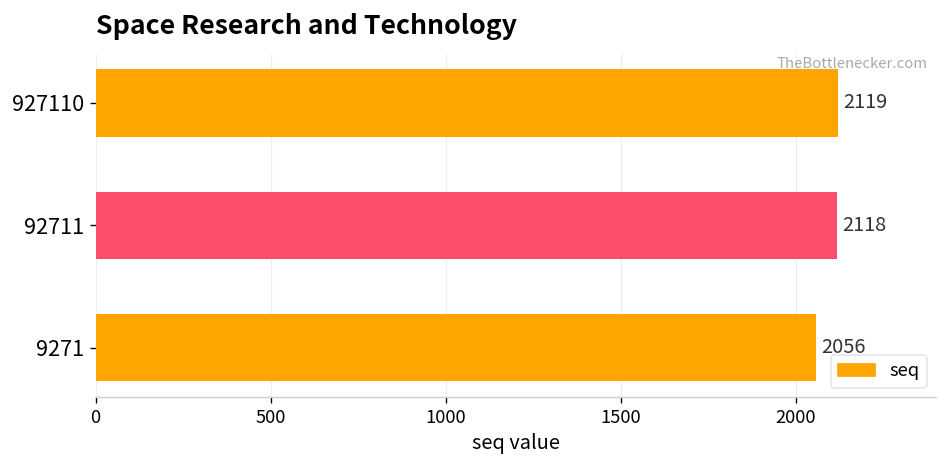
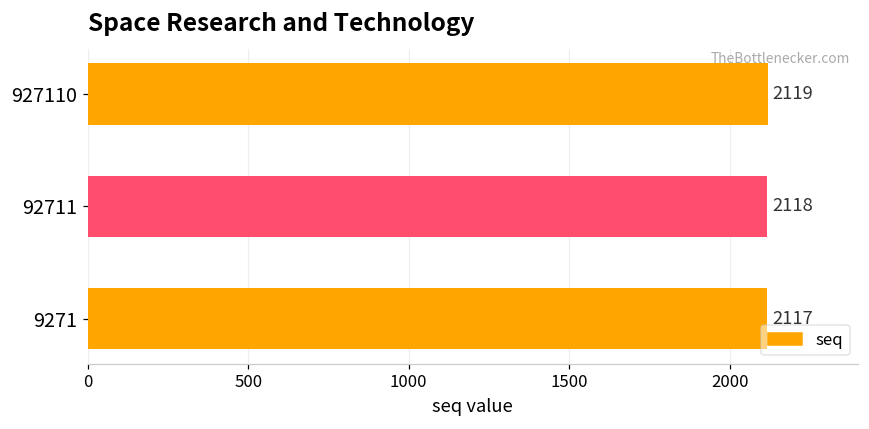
  {
    "927110": 2119,
    "92711": 2118,
-   "9271": 2056
+   "9271": 2117
  }
